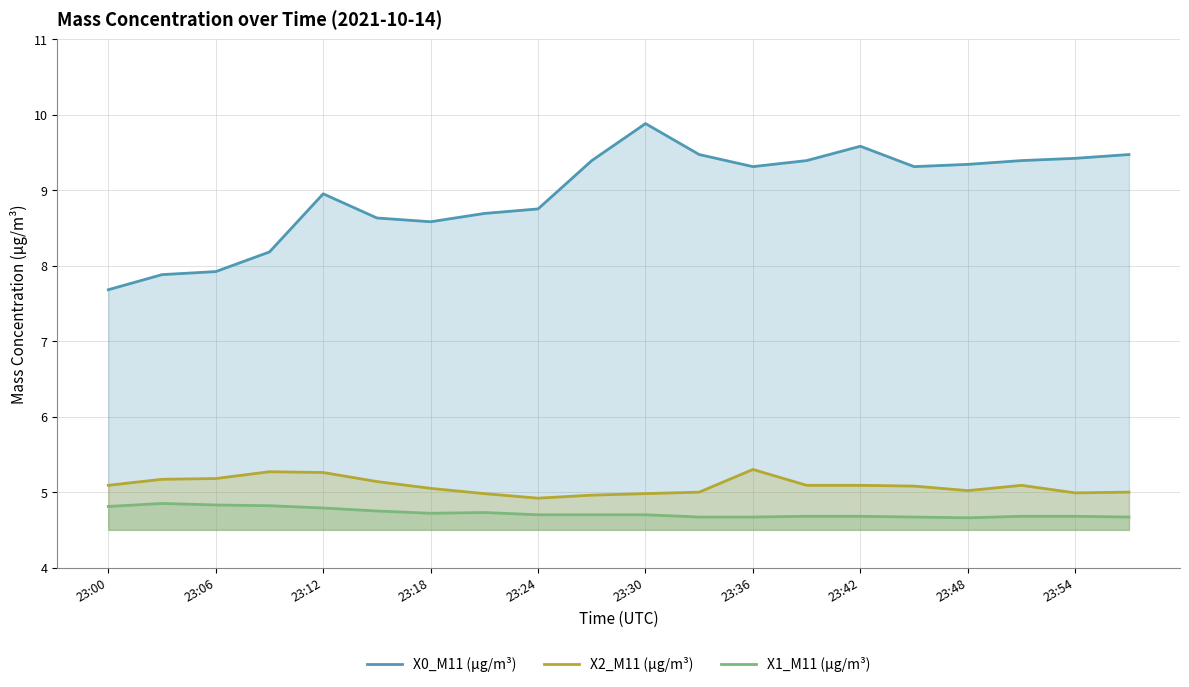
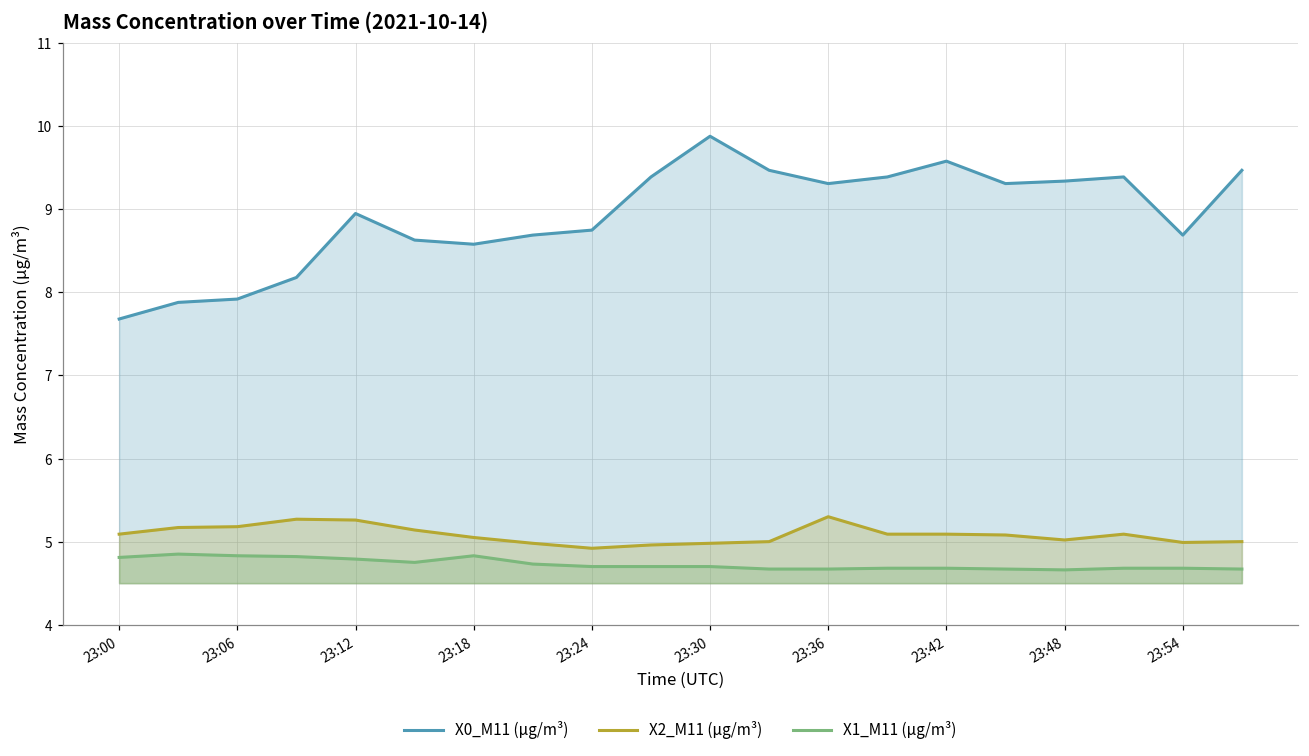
  {
    "X0_M11 (μg/m³)": {
      "23:00": 7.7,
      "23:06": 7.9,
      "23:12": 9.0,
      "23:18": 8.6,
      "23:24": 8.8,
      "23:30": 9.9,
      "23:36": 9.3,
      "23:42": 9.6,
      "23:48": 9.3,
-     "23:54": 9.4
+     "23:54": 8.7
    },
    "X2_M11 (μg/m³)": {
      "23:00": 5.1,
      "23:06": 5.2,
      "23:12": 5.3,
      "23:18": 5.1,
      "23:24": 4.9,
      "23:30": 5.0,
      "23:36": 5.3,
      "23:42": 5.1,
      "23:48": 5.0,
      "23:54": 5.0
    },
    "X1_M11 (μg/m³)": {
      "23:00": 4.8,
      "23:06": 4.8,
      "23:12": 4.8,
-     "23:18": 4.7,
+     "23:18": 4.8,
      "23:24": 4.7,
      "23:30": 4.7,
      "23:36": 4.7,
      "23:42": 4.7,
      "23:48": 4.7,
      "23:54": 4.7
    }
  }
